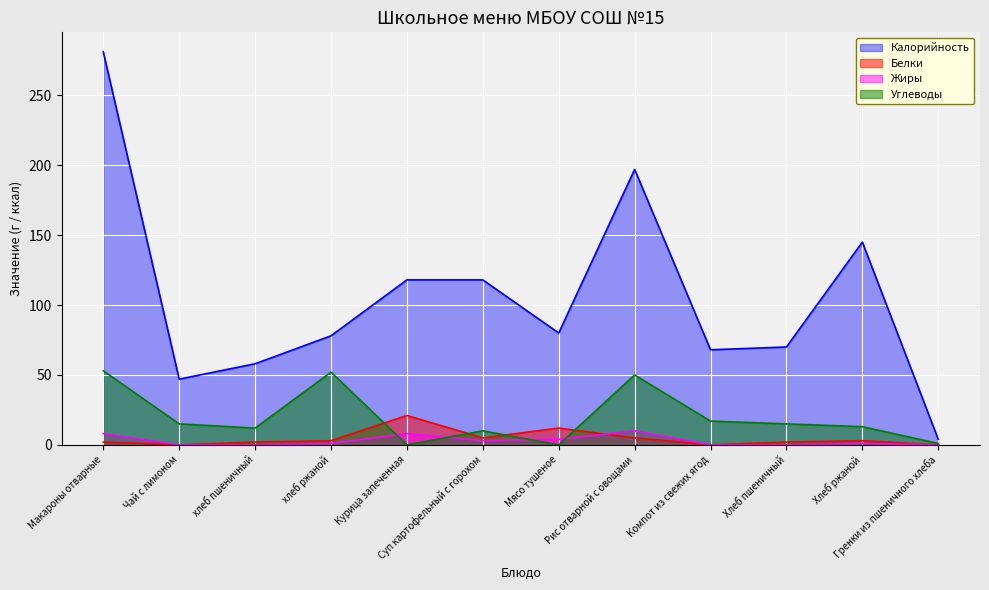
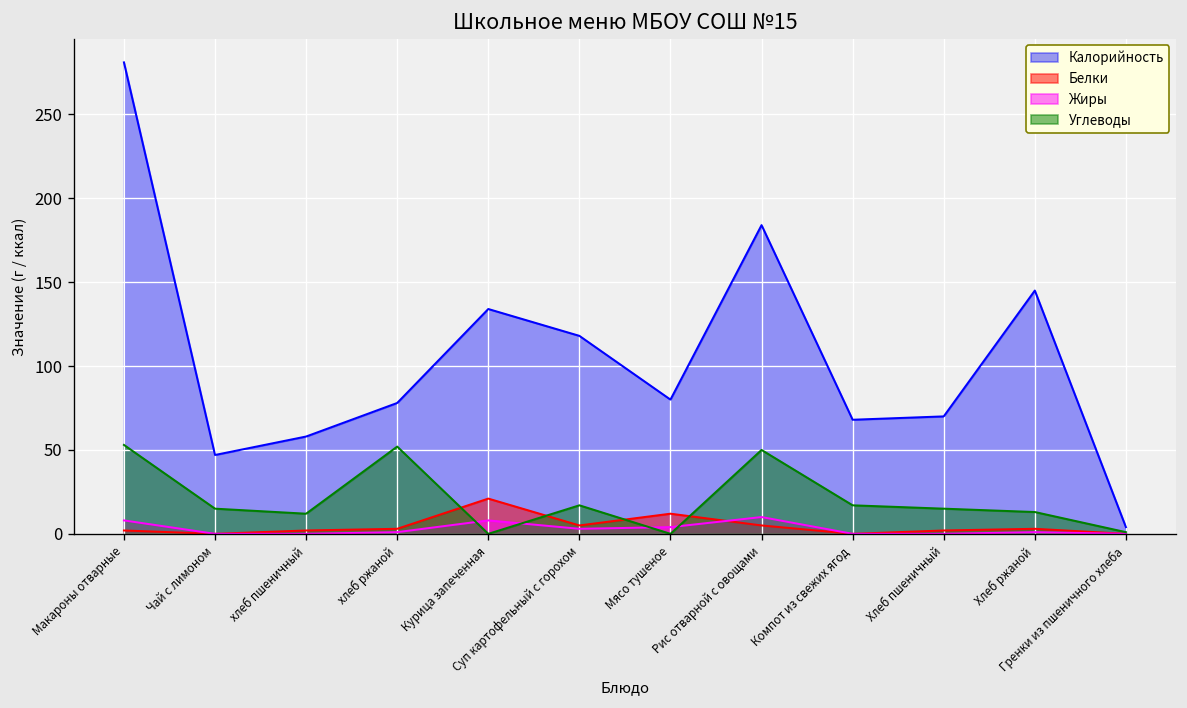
  {
    "Калорийность": {
      "Макароны отварные": 281,
      "Чай с лимоном": 47,
      "хлеб пшеничный": 58,
      "хлеб ржаной": 78,
-     "Курица запеченная": 118,
+     "Курица запеченная": 134,
      "Суп картофельный с горохом": 118,
      "Мясо тушеное": 80,
-     "Рис отварной с овощами": 197,
+     "Рис отварной с овощами": 184,
      "Компот из свежих ягод": 68,
      "Хлеб пшеничный": 70,
      "Хлеб ржаной": 145,
      "Гренки из пшеничного хлеба": 4
    },
    "Белки": {
      "Макароны отварные": 2,
      "хлеб пшеничный": 2,
      "хлеб ржаной": 3,
      "Курица запеченная": 21,
      "Суп картофельный с горохом": 5,
      "Мясо тушеное": 12,
      "Рис отварной с овощами": 5,
      "Хлеб пшеничный": 2,
      "Хлеб ржаной": 3
    },
    "Жиры": {
      "Макароны отварные": 8,
      "хлеб пшеничный": 0,
      "хлеб ржаной": 1,
      "Курица запеченная": 8,
      "Суп картофельный с горохом": 3,
      "Мясо тушеное": 4,
      "Рис отварной с овощами": 10,
      "Хлеб пшеничный": 0,
      "Хлеб ржаной": 1
    },
    "Углеводы": {
      "Макароны отварные": 53,
      "Чай с лимоном": 15,
      "хлеб пшеничный": 12,
      "хлеб ржаной": 52,
      "Курица запеченная": 0,
-     "Суп картофельный с горохом": 10,
+     "Суп картофельный с горохом": 17,
      "Мясо тушеное": 0,
      "Рис отварной с овощами": 50,
      "Компот из свежих ягод": 17,
      "Хлеб пшеничный": 15,
      "Хлеб ржаной": 13
    }
  }
